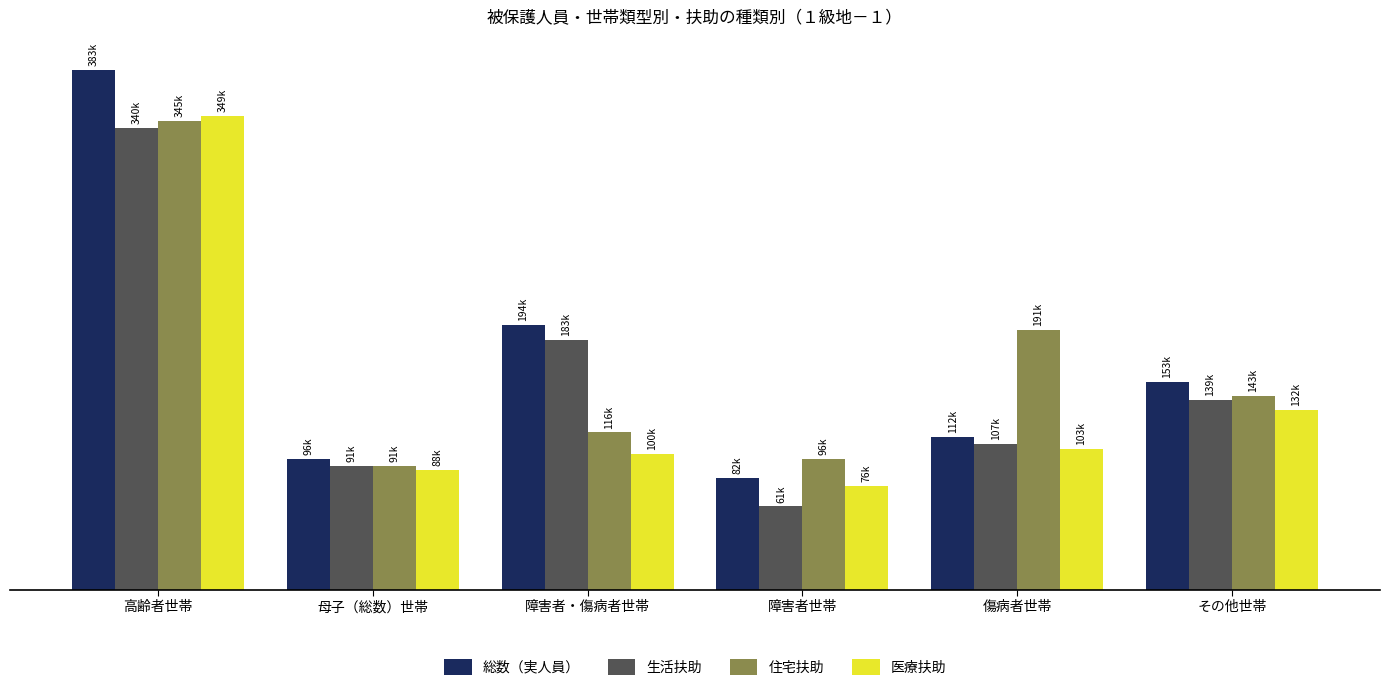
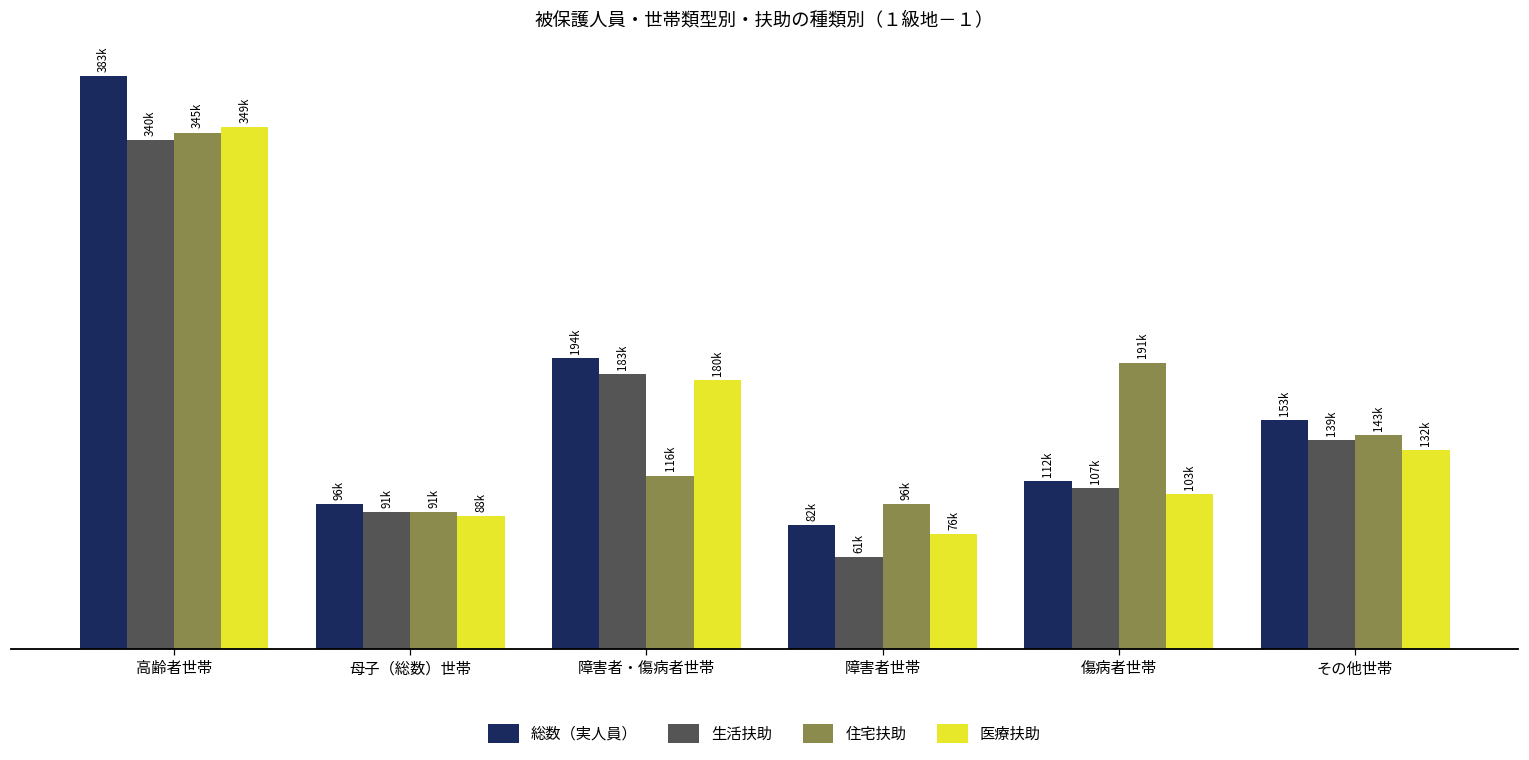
  {
    "総数（実人員）": {
      "高齢者世帯": "383k",
      "母子（総数）世帯": "96k",
      "障害者・傷病者世帯": "194k",
      "障害者世帯": "82k",
      "傷病者世帯": "112k",
      "その他世帯": "153k"
    },
    "生活扶助": {
      "高齢者世帯": "340k",
      "母子（総数）世帯": "91k",
      "障害者・傷病者世帯": "183k",
      "障害者世帯": "61k",
      "傷病者世帯": "107k",
      "その他世帯": "139k"
    },
    "住宅扶助": {
      "高齢者世帯": "345k",
      "母子（総数）世帯": "91k",
      "障害者・傷病者世帯": "116k",
      "障害者世帯": "96k",
      "傷病者世帯": "191k",
      "その他世帯": "143k"
    },
    "医療扶助": {
      "高齢者世帯": "349k",
      "母子（総数）世帯": "88k",
-     "障害者・傷病者世帯": "100k",
+     "障害者・傷病者世帯": "180k",
      "障害者世帯": "76k",
      "傷病者世帯": "103k",
      "その他世帯": "132k"
    }
  }
